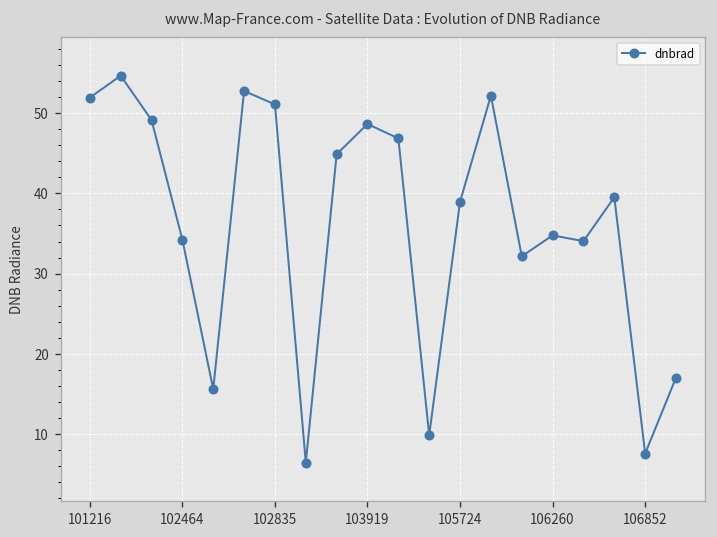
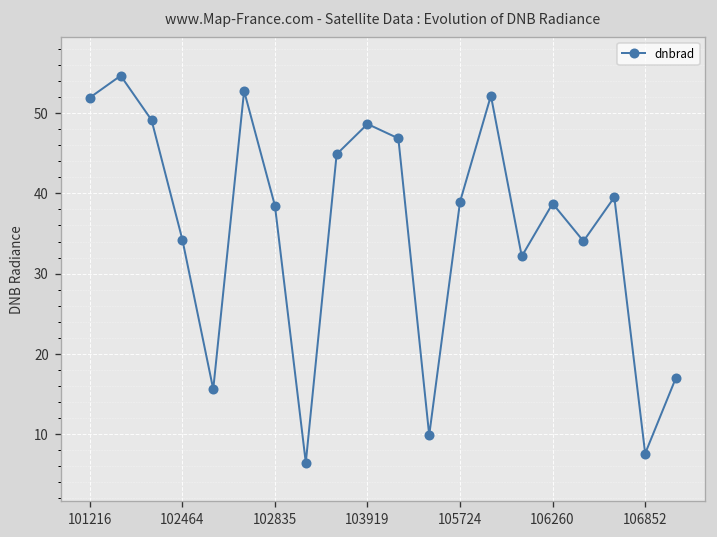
  {
    "101216": 52,
    "102464": 34,
-   "102835": 51,
+   "102835": 38,
    "103919": 49,
    "105724": 39,
-   "106260": 35,
+   "106260": 39,
    "106852": 8
  }
